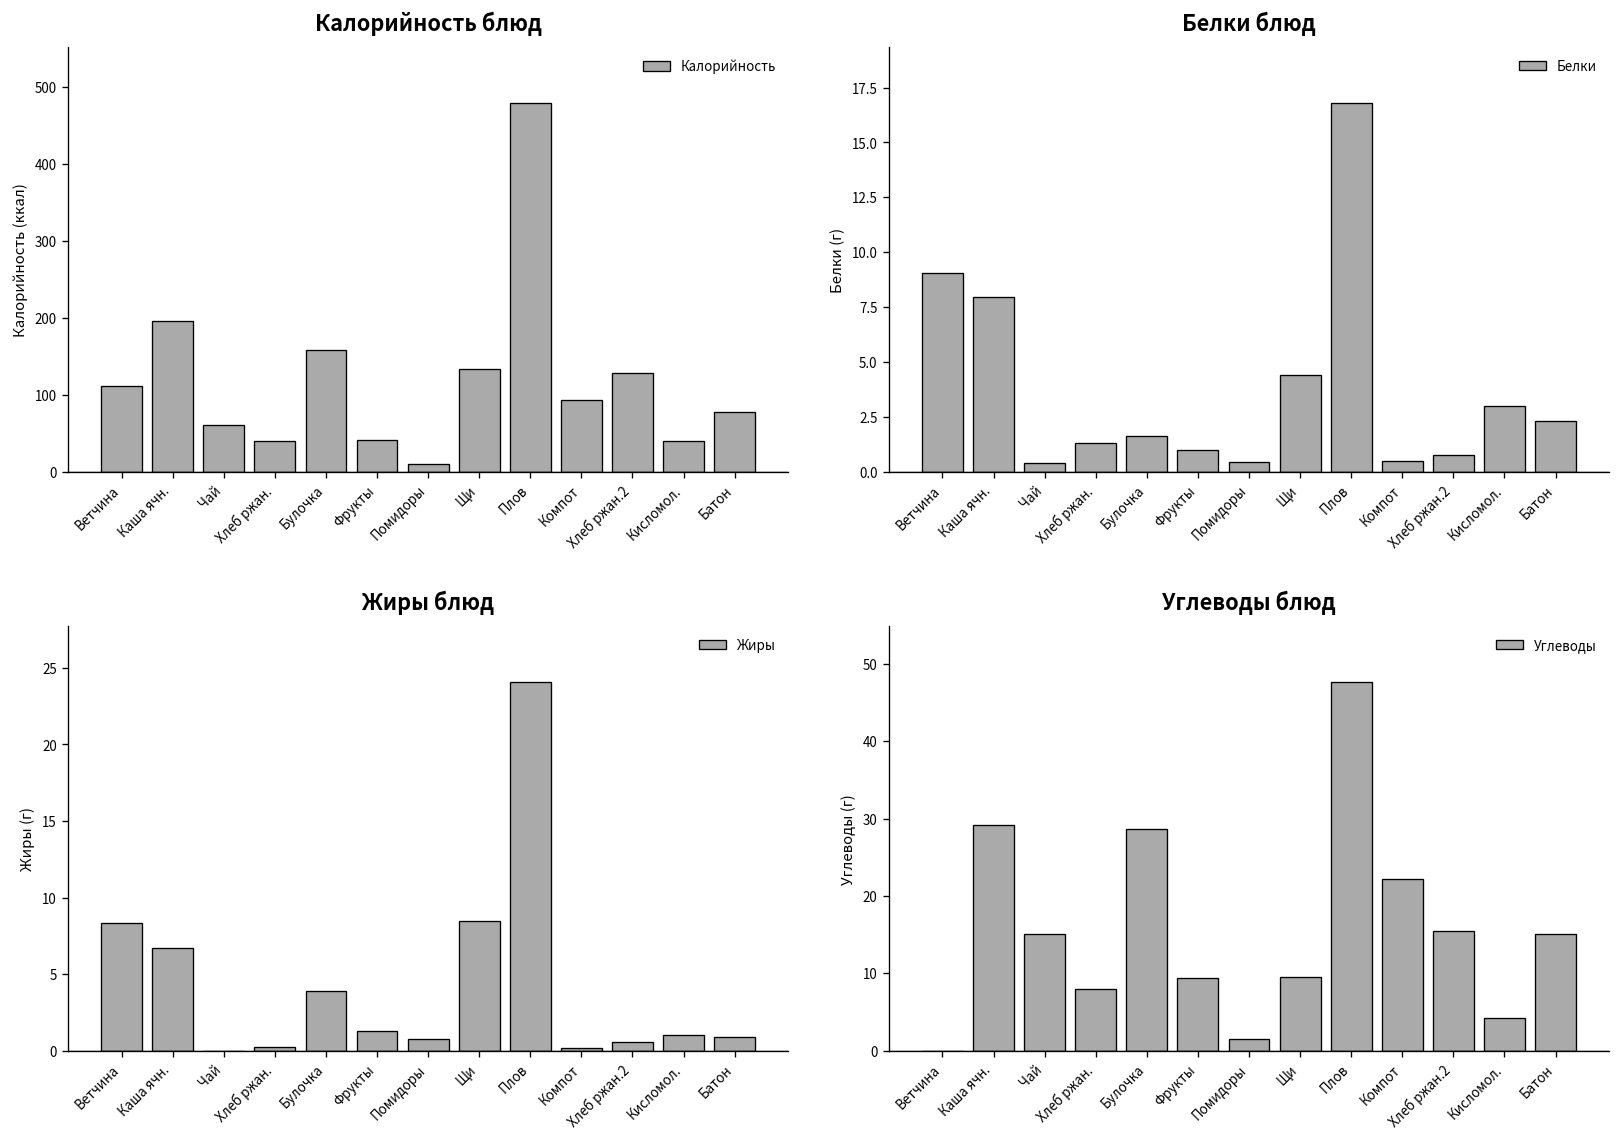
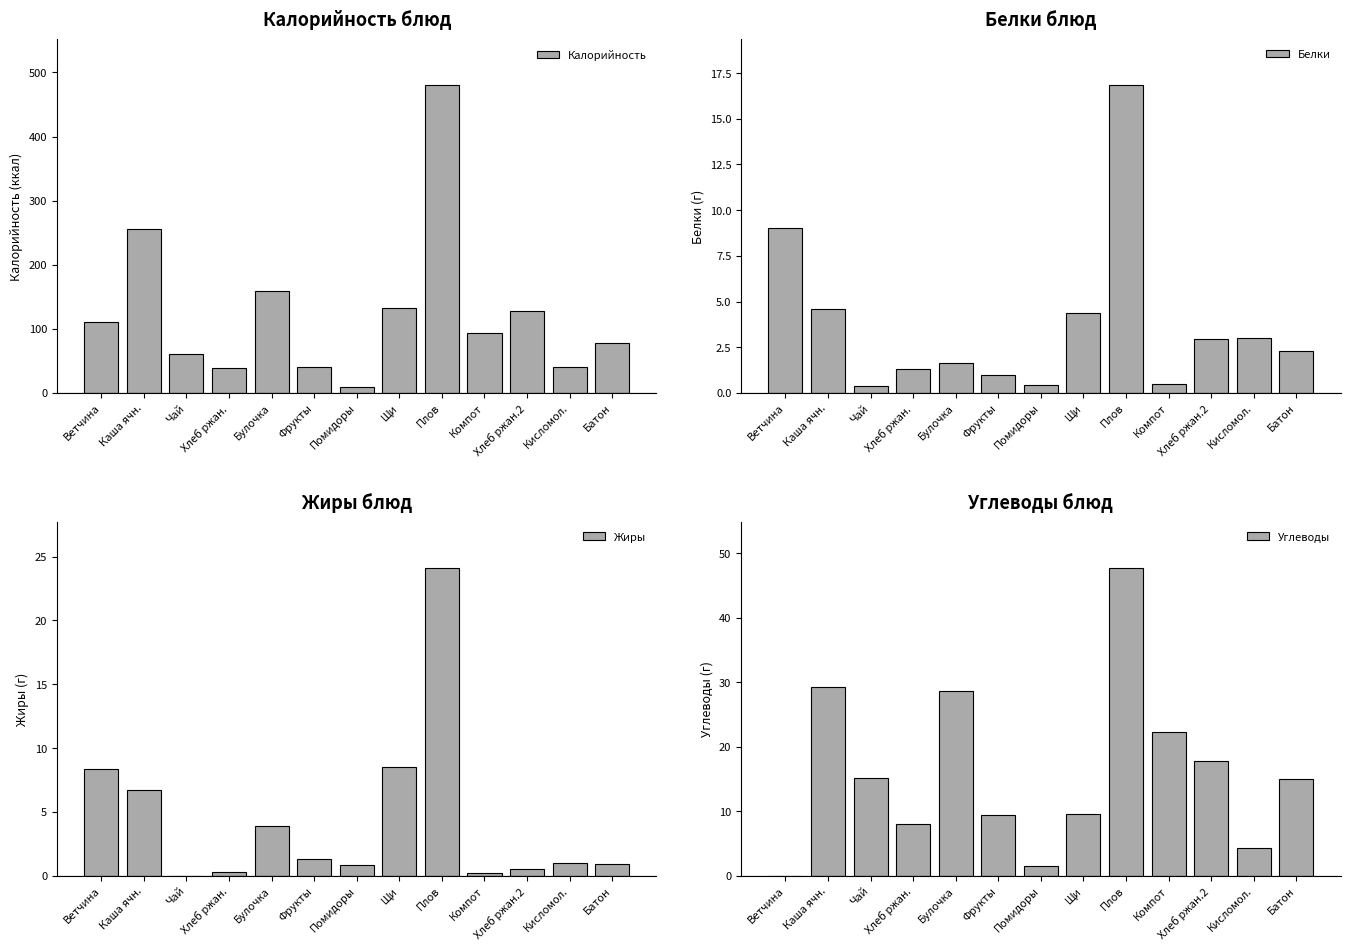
  {
    "Калорийность блюд": {
      "Ветчина": 110,
-     "Каша ячн.": 200,
+     "Каша ячн.": 260,
      "Чай": 60,
      "Хлеб ржан.": 40,
      "Булочка": 160,
      "Фрукты": 40,
      "Помидоры": 10,
      "Щи": 130,
      "Плов": 480,
      "Компот": 90,
      "Хлеб ржан.2": 130,
      "Кисломол.": 40,
      "Батон": 80
    },
    "Белки блюд": {
      "Ветчина": 9.0,
-     "Каша ячн.": 8.0,
+     "Каша ячн.": 4.6,
      "Чай": 0.4,
      "Хлеб ржан.": 1.3,
      "Булочка": 1.6,
      "Фрукты": 1.0,
      "Помидоры": 0.4,
      "Щи": 4.4,
      "Плов": 16.8,
      "Компот": 0.5,
-     "Хлеб ржан.2": 0.7,
+     "Хлеб ржан.2": 3.0,
      "Кисломол.": 3.0,
      "Батон": 2.3
    },
    "Жиры блюд": {
      "Ветчина": 8.4,
      "Каша ячн.": 6.7,
      "Чай": 0.0,
      "Хлеб ржан.": 0.2,
      "Булочка": 3.9,
      "Фрукты": 1.3,
      "Помидоры": 0.8,
      "Щи": 8.5,
      "Плов": 24.1,
      "Компот": 0.2,
      "Хлеб ржан.2": 0.5,
      "Кисломол.": 1.0,
      "Батон": 0.9
    },
    "Углеводы блюд": {
      "Ветчина": 0,
      "Каша ячн.": 29,
      "Чай": 15,
      "Хлеб ржан.": 8,
      "Булочка": 29,
      "Фрукты": 9,
      "Помидоры": 2,
      "Щи": 9,
      "Плов": 48,
      "Компот": 22,
-     "Хлеб ржан.2": 15,
+     "Хлеб ржан.2": 18,
      "Кисломол.": 4,
      "Батон": 15
    }
  }
